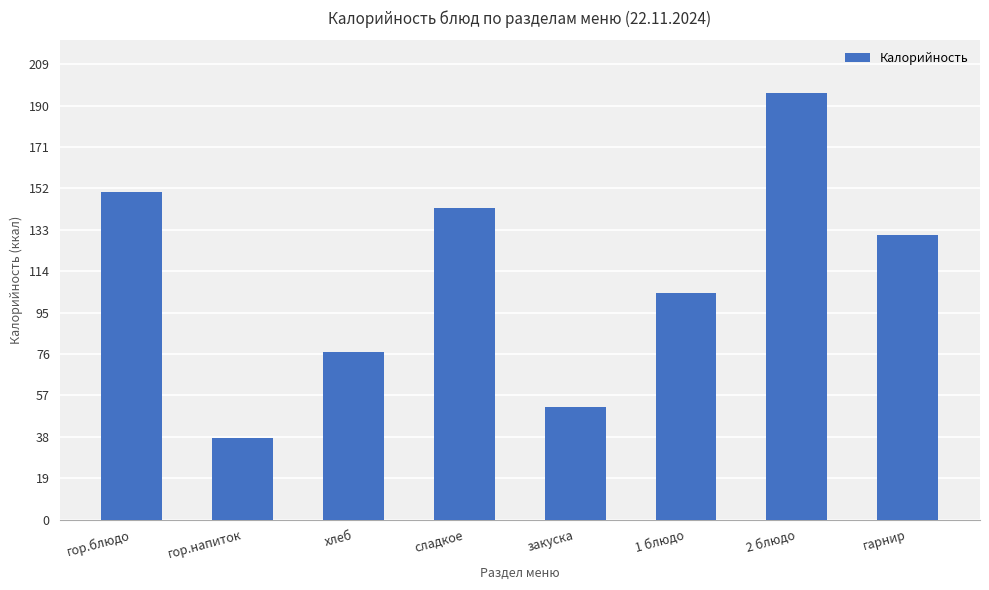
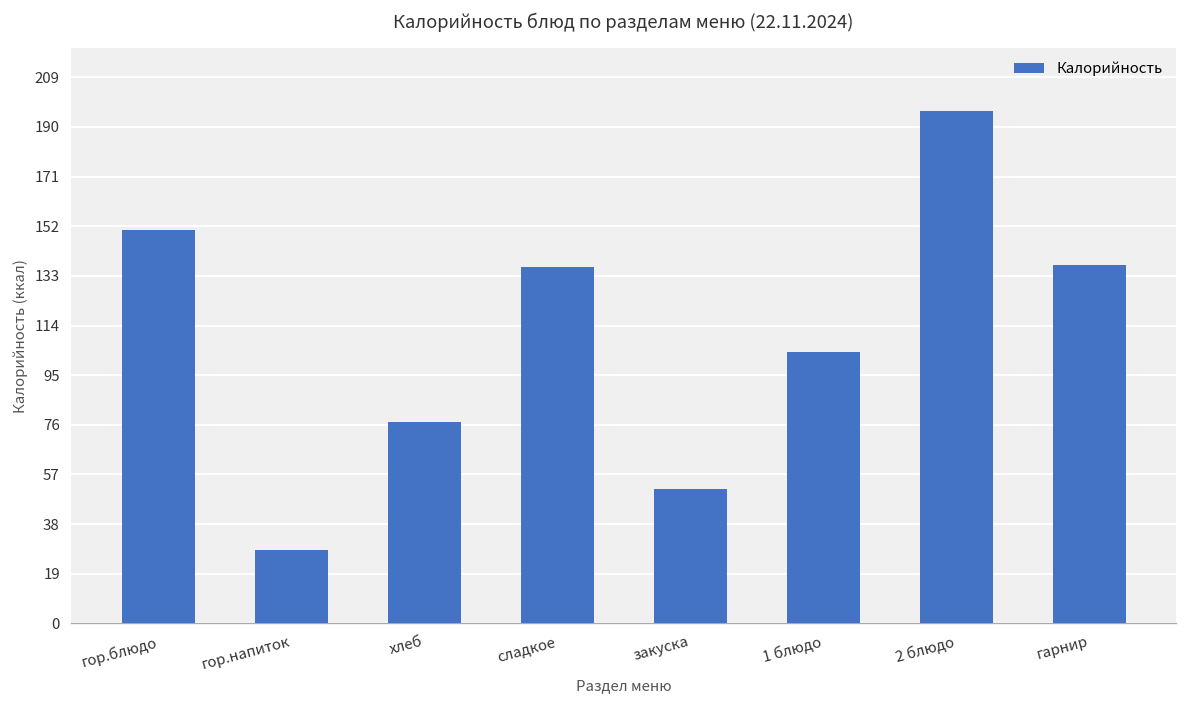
  {
    "гор.блюдо": 150,
-   "гор.напиток": 38,
+   "гор.напиток": 28,
    "хлеб": 77,
-   "сладкое": 143,
+   "сладкое": 137,
    "закуска": 52,
    "1 блюдо": 104,
    "2 блюдо": 196,
-   "гарнир": 131
+   "гарнир": 137
  }
